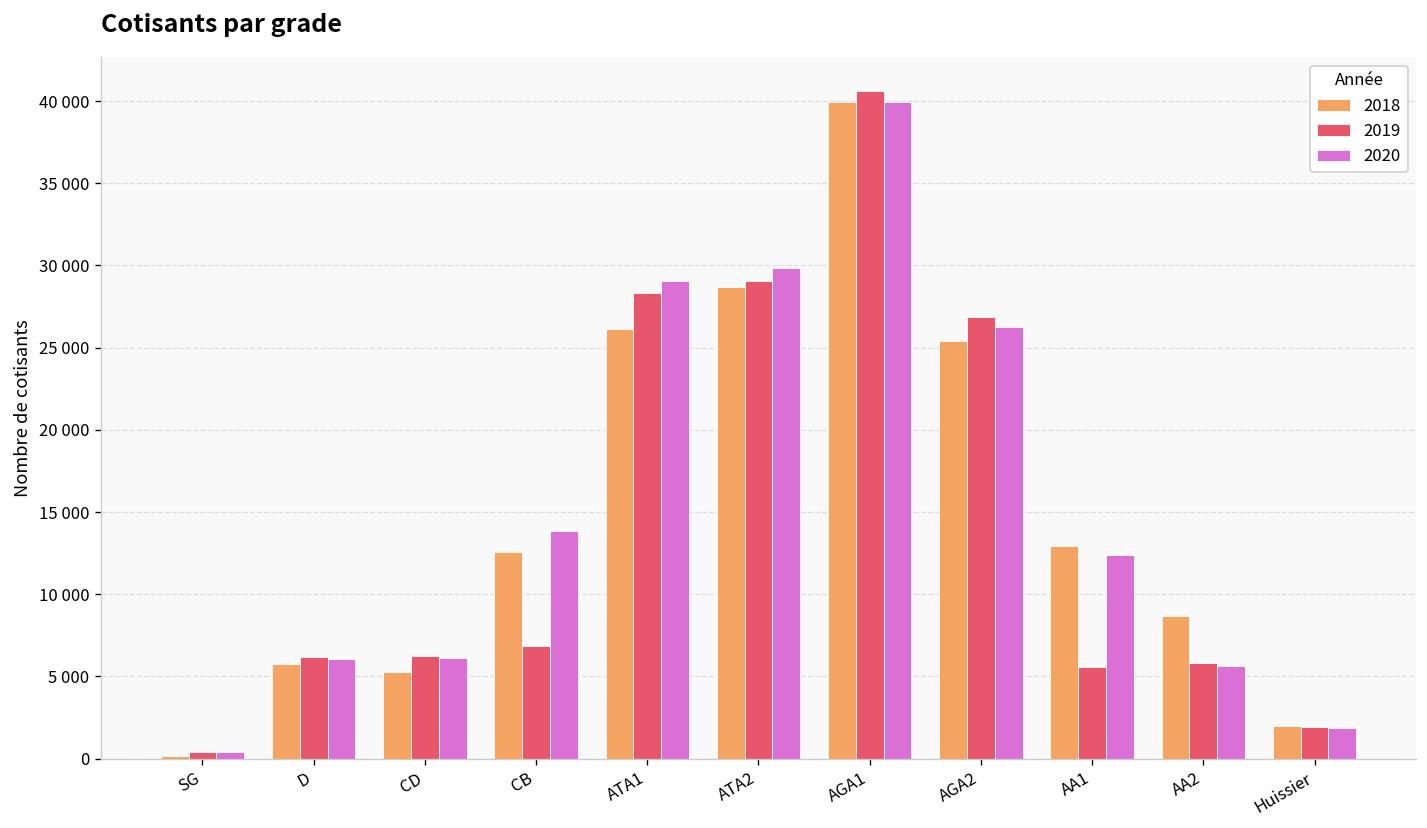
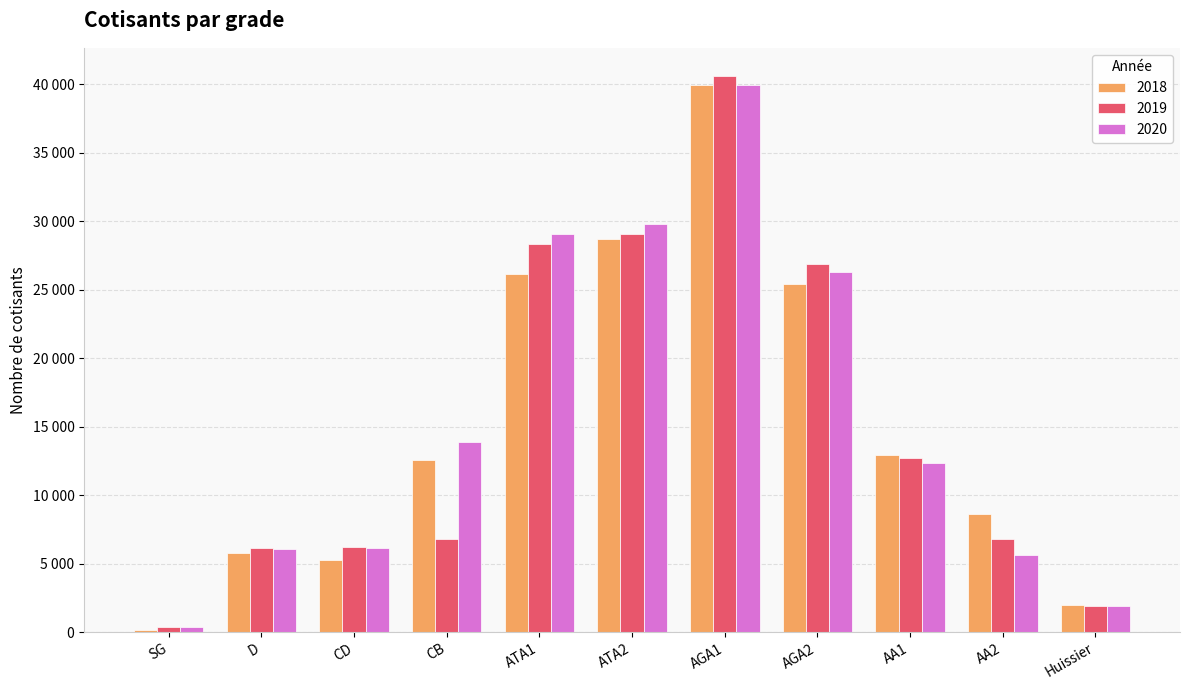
  {
    "2018": {
      "D": 5800,
      "CD": 5300,
      "CB": 12500,
      "ATA1": 26100,
      "ATA2": 28700,
      "AGA1": 39900,
      "AGA2": 25400,
      "AA1": 12900,
      "AA2": 8700,
      "Huissier": 2000
    },
    "2019": {
      "SG": 400,
      "D": 6200,
      "CD": 6300,
      "CB": 6800,
      "ATA1": 28300,
      "ATA2": 29100,
      "AGA1": 40600,
      "AGA2": 26900,
-     "AA1": 5600,
-     "AA2": 5800,
+     "AA1": 12700,
+     "AA2": 6800,
      "Huissier": 1900
    },
    "2020": {
      "SG": 400,
      "D": 6000,
      "CD": 6100,
      "CB": 13800,
      "ATA1": 29100,
      "ATA2": 29800,
      "AGA1": 40000,
      "AGA2": 26300,
      "AA1": 12400,
      "AA2": 5600,
      "Huissier": 1900
    }
  }
